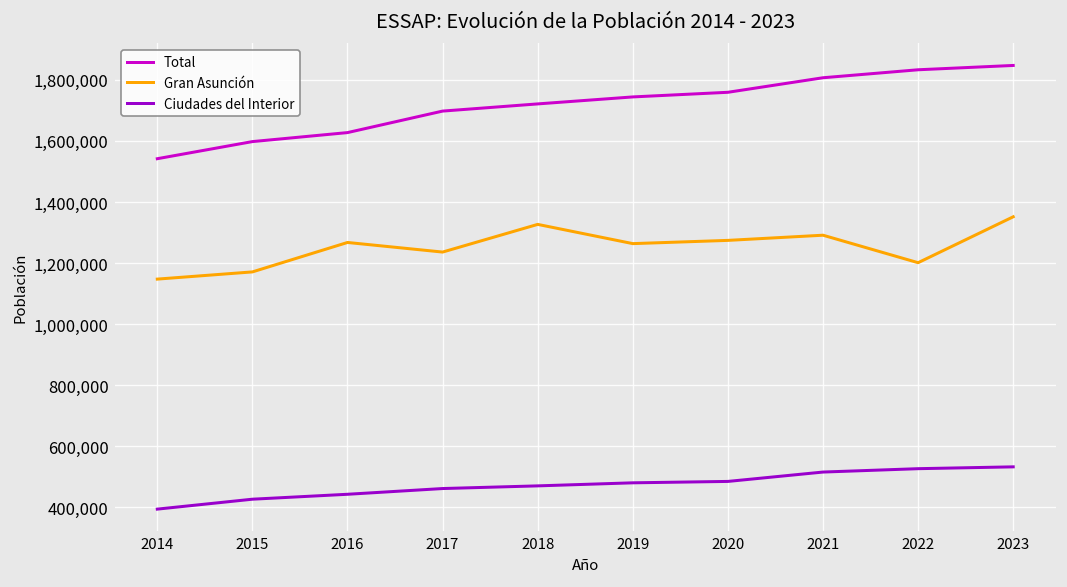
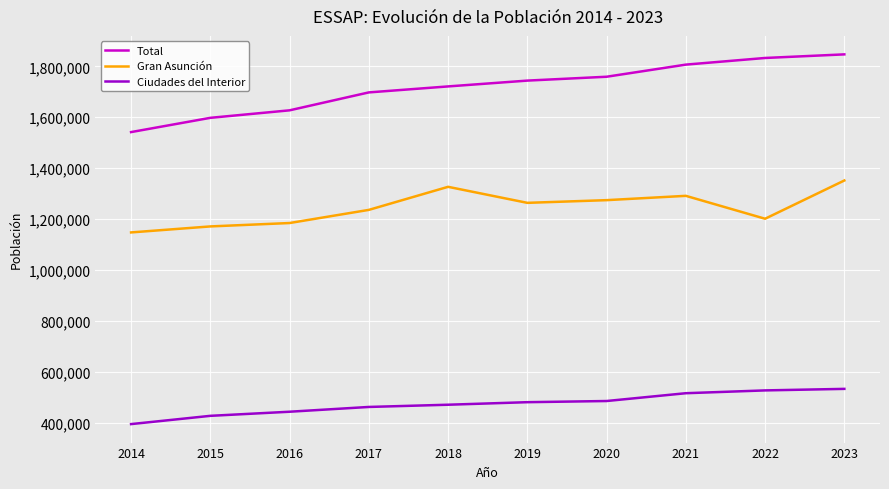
  {
    "Gran Asunción": {
      "2014": "1,150,000",
      "2015": "1,170,000",
-     "2016": "1,270,000",
+     "2016": "1,180,000",
      "2017": "1,240,000",
      "2018": "1,330,000",
      "2019": "1,260,000",
      "2020": "1,270,000",
      "2021": "1,290,000",
      "2022": "1,200,000",
      "2023": "1,350,000"
    }
  }
